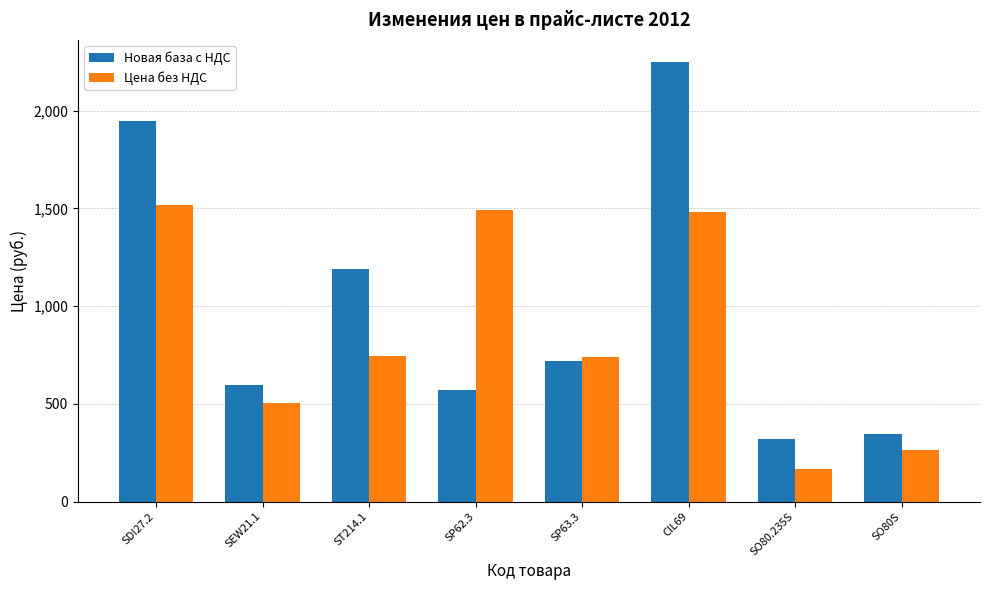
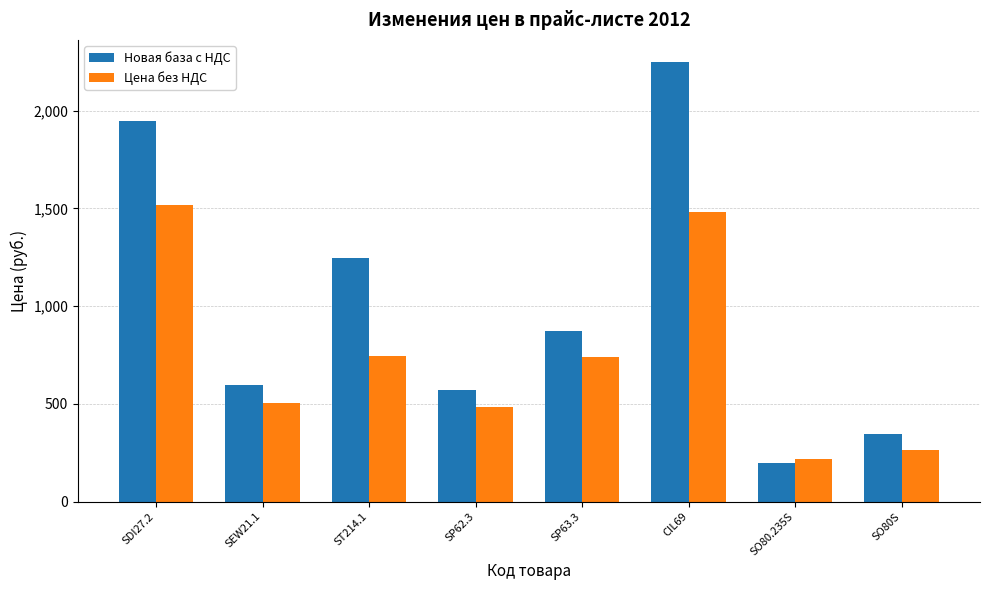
  {
    "Новая база c НДС": {
      "SDI27.2": "1,950",
      "SEW21.1": "600",
-     "ST214.1": "1,190",
+     "ST214.1": "1,250",
      "SP62.3": "570",
-     "SP63.3": "720",
+     "SP63.3": "880",
      "CIL69": "2,250",
-     "SO80.235S": "320",
+     "SO80.235S": "200",
      "SO80S": "350"
    },
    "Цена без НДС": {
      "SDI27.2": "1,520",
      "SEW21.1": "500",
      "ST214.1": "750",
-     "SP62.3": "1,490",
+     "SP62.3": "480",
      "SP63.3": "740",
      "CIL69": "1,480",
-     "SO80.235S": "170",
+     "SO80.235S": "220",
      "SO80S": "270"
    }
  }
